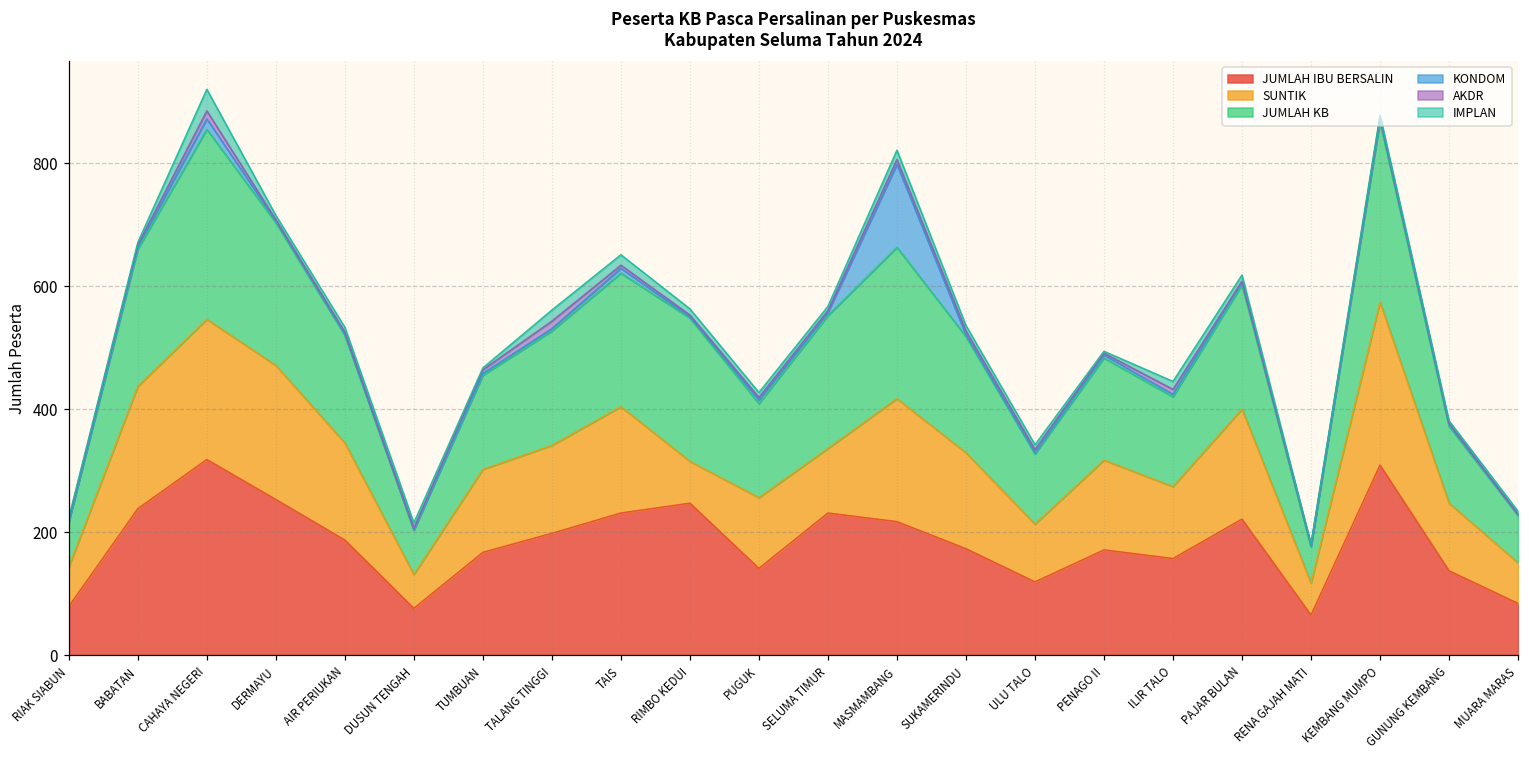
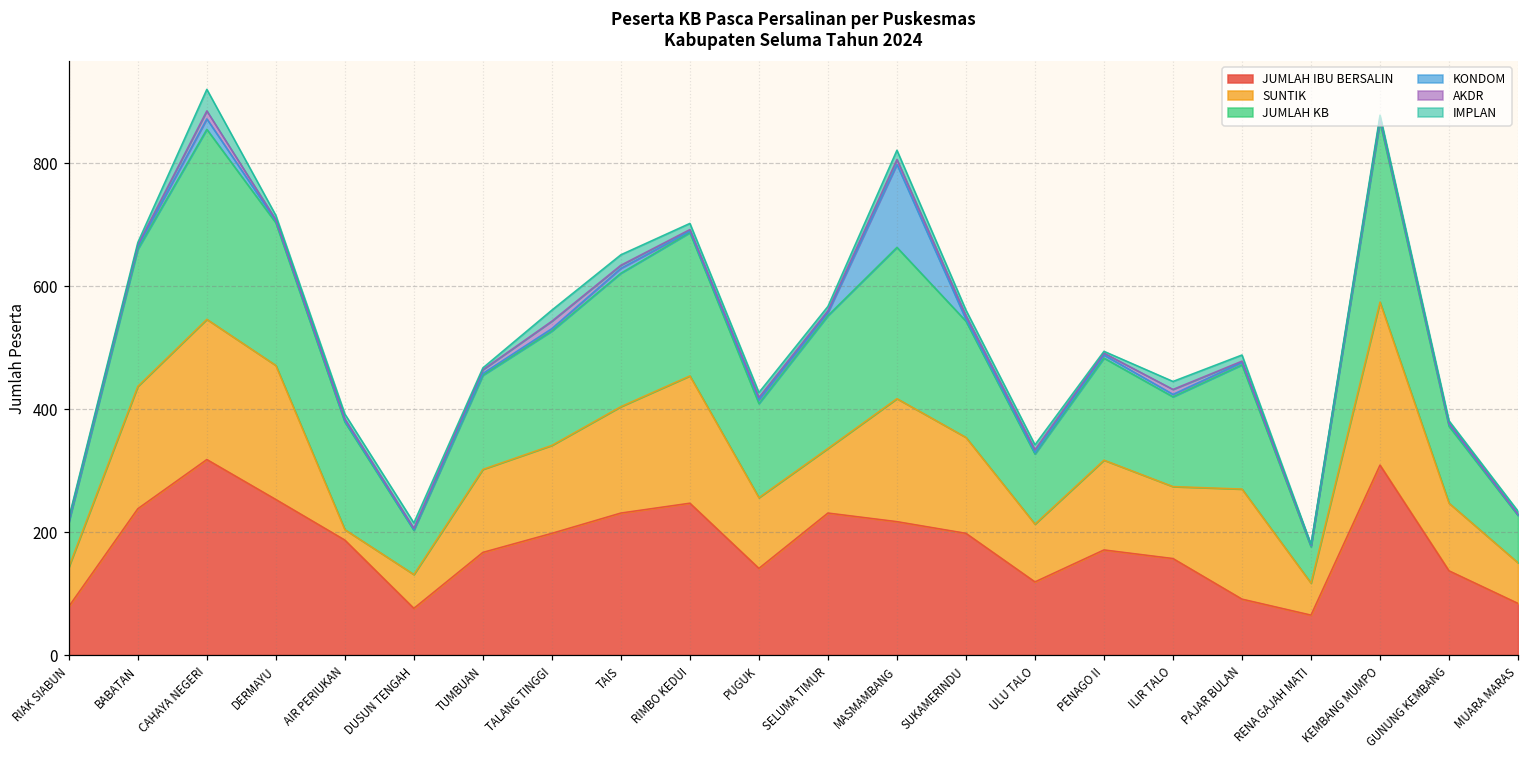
  {
    "JUMLAH IBU BERSALIN": {
      "RIAK SIABUN": 80,
      "BABATAN": 240,
      "CAHAYA NEGERI": 320,
      "DERMAYU": 250,
      "AIR PERIUKAN": 190,
      "DUSUN TENGAH": 80,
      "TUMBUAN": 170,
      "TALANG TINGGI": 200,
      "TAIS": 230,
      "RIMBO KEDUI": 250,
      "PUGUK": 140,
      "SELUMA TIMUR": 230,
      "MASMAMBANG": 220,
-     "SUKAMERINDU": 170,
+     "SUKAMERINDU": 200,
      "ULU TALO": 120,
      "PENAGO II": 170,
      "ILIR TALO": 160,
-     "PAJAR BULAN": 220,
+     "PAJAR BULAN": 90,
      "RENA GAJAH MATI": 70,
      "KEMBANG MUMPO": 310,
      "GUNUNG KEMBANG": 140,
      "MUARA MARAS": 80
    },
    "SUNTIK": {
      "RIAK SIABUN": 60,
      "BABATAN": 200,
      "CAHAYA NEGERI": 230,
      "DERMAYU": 220,
-     "AIR PERIUKAN": 160,
+     "AIR PERIUKAN": 20,
      "DUSUN TENGAH": 60,
      "TUMBUAN": 140,
      "TALANG TINGGI": 140,
      "TAIS": 170,
-     "RIMBO KEDUI": 70,
+     "RIMBO KEDUI": 210,
      "PUGUK": 120,
      "SELUMA TIMUR": 110,
      "MASMAMBANG": 200,
      "SUKAMERINDU": 160,
      "ULU TALO": 90,
      "PENAGO II": 150,
      "ILIR TALO": 120,
      "PAJAR BULAN": 180,
      "RENA GAJAH MATI": 50,
      "KEMBANG MUMPO": 270,
      "GUNUNG KEMBANG": 110,
      "MUARA MARAS": 70
    },
    "KONDOM": {
      "CAHAYA NEGERI": 20,
      "TAIS": 10,
      "MASMAMBANG": 140
    },
    "AKDR": {
      "CAHAYA NEGERI": 10,
      "TALANG TINGGI": 10,
      "TAIS": 10,
      "MASMAMBANG": 10,
      "SUKAMERINDU": 10,
      "ULU TALO": 10,
      "ILIR TALO": 10
    }
  }
